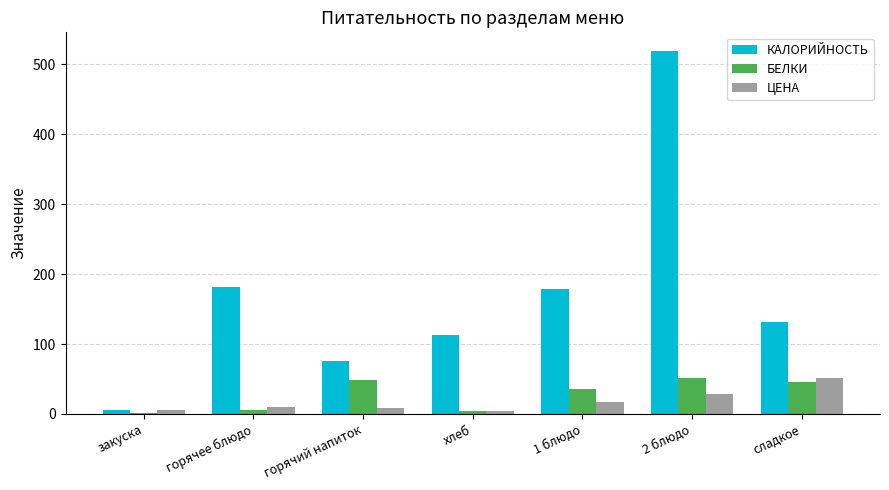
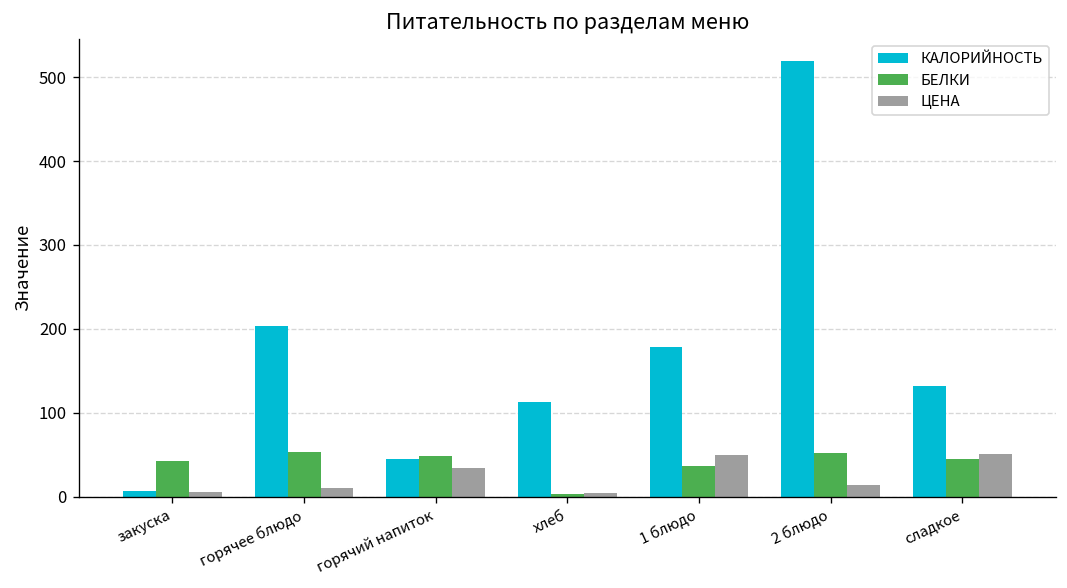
  {
    "КАЛОРИЙНОСТЬ": {
      "закуска": 10,
-     "горячее блюдо": 180,
-     "горячий напиток": 80,
+     "горячее блюдо": 200,
+     "горячий напиток": 50,
      "хлеб": 110,
      "1 блюдо": 180,
      "2 блюдо": 520,
      "сладкое": 130
    },
    "БЕЛКИ": {
-     "закуска": 0,
-     "горячее блюдо": 10,
+     "закуска": 40,
+     "горячее блюдо": 50,
      "горячий напиток": 50,
      "хлеб": 0,
      "1 блюдо": 40,
      "2 блюдо": 50,
      "сладкое": 50
    },
    "ЦЕНА": {
      "закуска": 10,
      "горячее блюдо": 10,
-     "горячий напиток": 10,
+     "горячий напиток": 30,
      "хлеб": 0,
-     "1 блюдо": 20,
-     "2 блюдо": 30,
+     "1 блюдо": 50,
+     "2 блюдо": 10,
      "сладкое": 50
    }
  }
